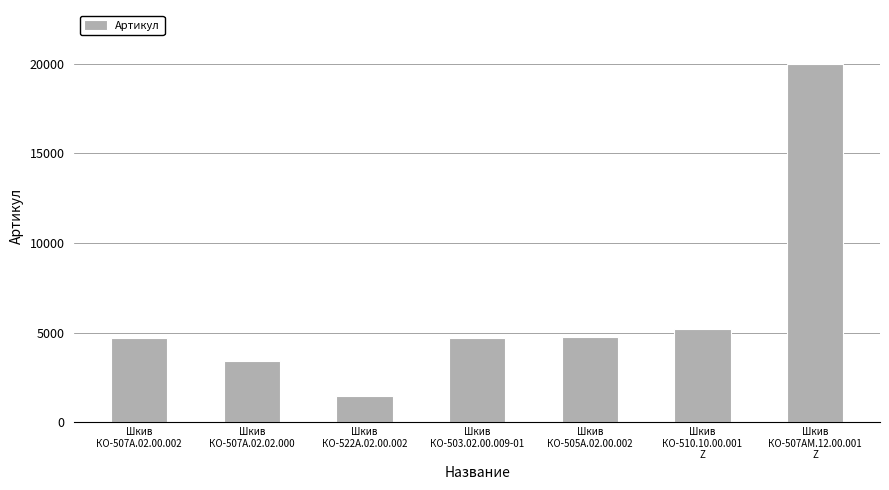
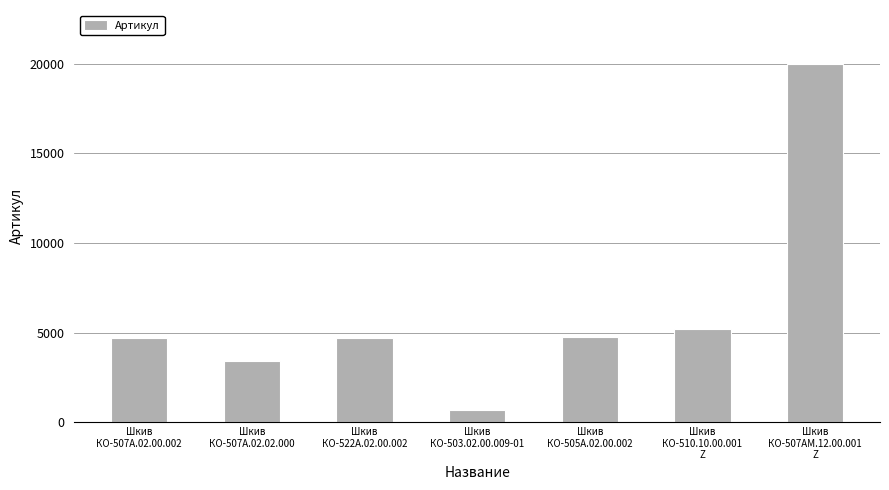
  {
    "Шкив КО-507А.02.00.002": 4700,
    "Шкив КО-507А.02.02.000": 3400,
-   "Шкив КО-522А.02.00.002": 1500,
-   "Шкив КО-503.02.00.009-01": 4700,
+   "Шкив КО-522А.02.00.002": 4700,
+   "Шкив КО-503.02.00.009-01": 700,
    "Шкив КО-505А.02.00.002": 4700,
    "Шкив КО-510.10.00.001 Z": 5200,
    "Шкив КО-507АМ.12.00.001 Z": 20000
  }
